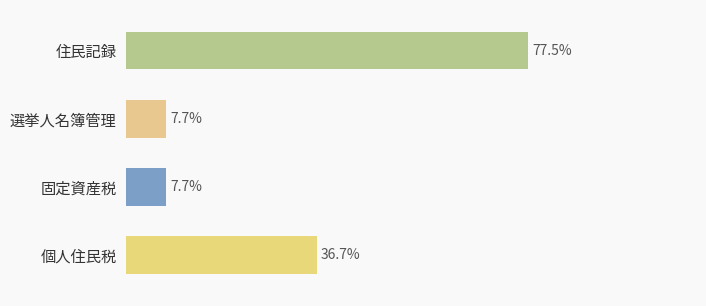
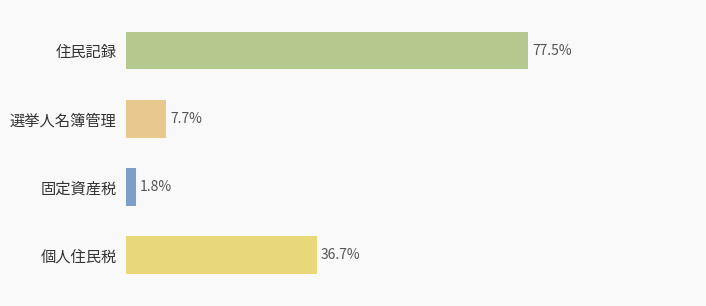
  {
    "住民記録": "77.5%",
    "選挙人名簿管理": "7.7%",
-   "固定資産税": "7.7%",
+   "固定資産税": "1.8%",
    "個人住民税": "36.7%"
  }
